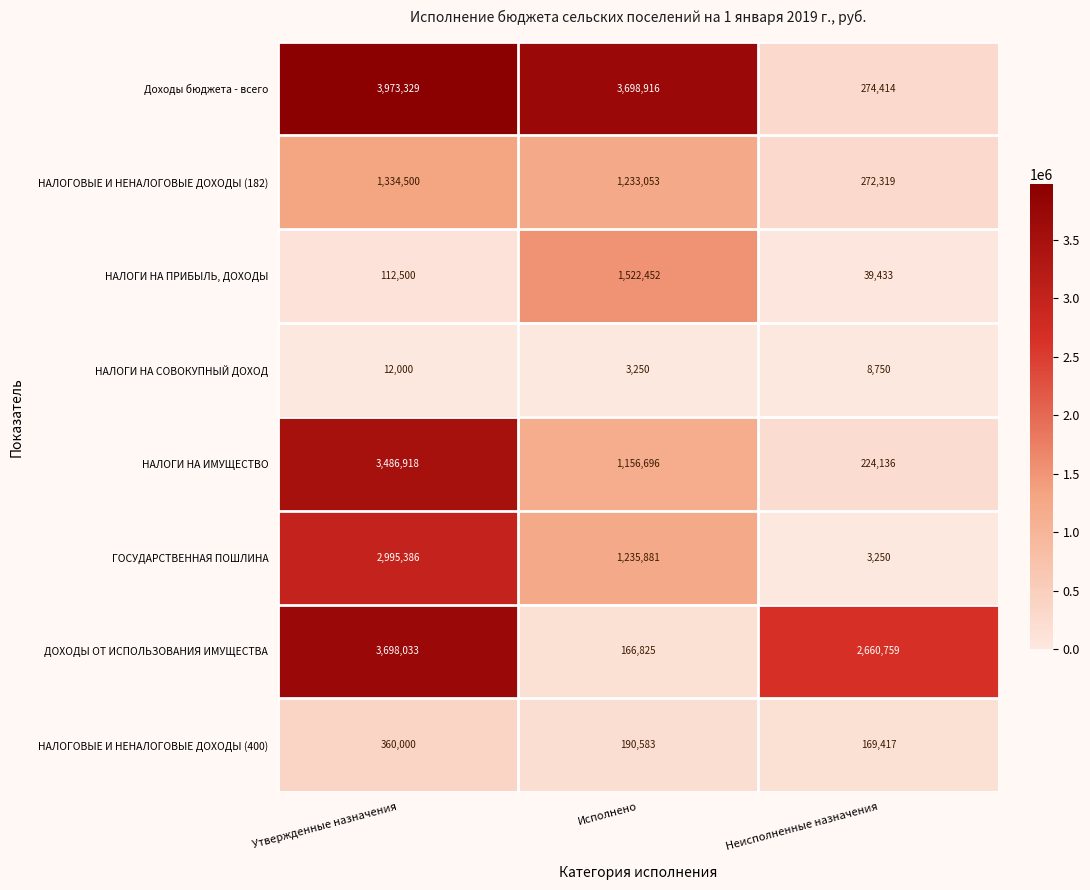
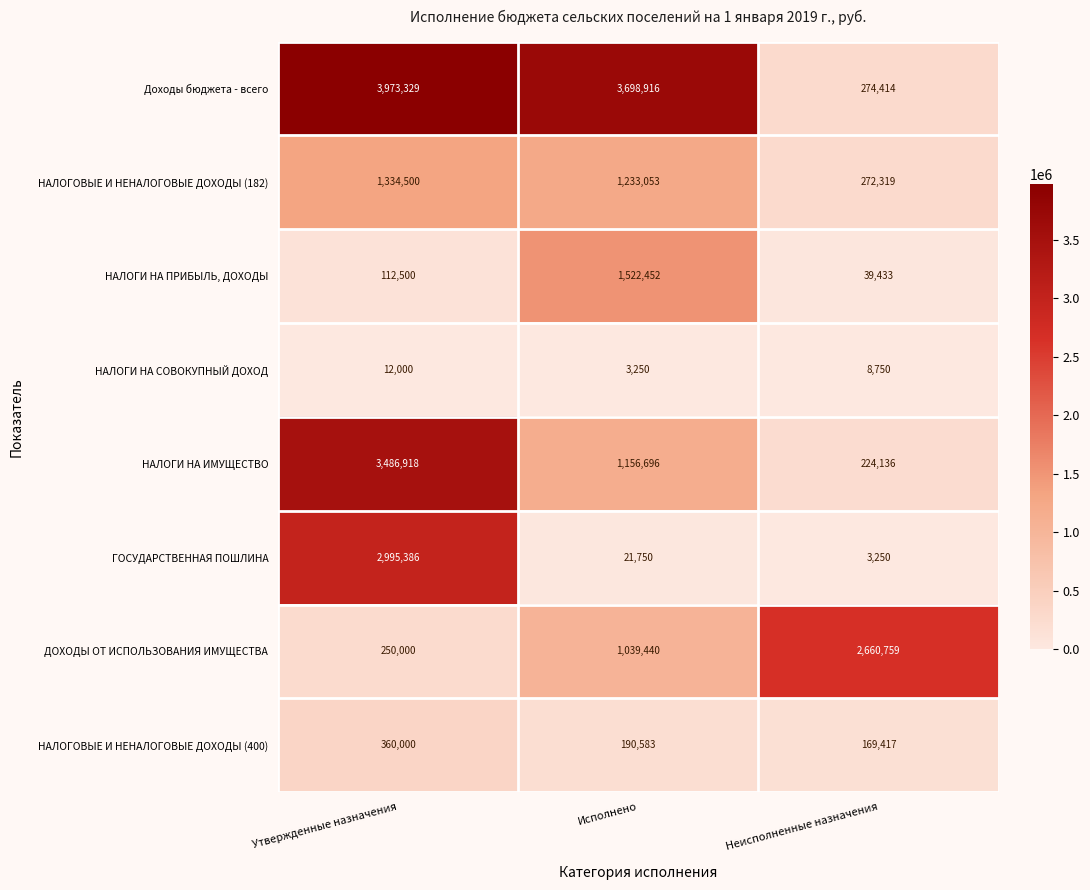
  {
    "Доходы бюджета - всего": {
      "Утвержденные назначения": "3,973,329",
      "Исполнено": "3,698,916",
      "Неисполненные назначения": "274,414"
    },
    "НАЛОГОВЫЕ И НЕНАЛОГОВЫЕ ДОХОДЫ (182)": {
      "Утвержденные назначения": "1,334,500",
      "Исполнено": "1,233,053",
      "Неисполненные назначения": "272,319"
    },
    "НАЛОГИ НА ПРИБЫЛЬ, ДОХОДЫ": {
      "Утвержденные назначения": "112,500",
      "Исполнено": "1,522,452",
      "Неисполненные назначения": "39,433"
    },
    "НАЛОГИ НА СОВОКУПНЫЙ ДОХОД": {
      "Утвержденные назначения": "12,000",
      "Исполнено": "3,250",
      "Неисполненные назначения": "8,750"
    },
    "НАЛОГИ НА ИМУЩЕСТВО": {
      "Утвержденные назначения": "3,486,918",
      "Исполнено": "1,156,696",
      "Неисполненные назначения": "224,136"
    },
    "ГОСУДАРСТВЕННАЯ ПОШЛИНА": {
      "Утвержденные назначения": "2,995,386",
-     "Исполнено": "1,235,881",
+     "Исполнено": "21,750",
      "Неисполненные назначения": "3,250"
    },
    "ДОХОДЫ ОТ ИСПОЛЬЗОВАНИЯ ИМУЩЕСТВА": {
-     "Утвержденные назначения": "3,698,033",
-     "Исполнено": "166,825",
+     "Утвержденные назначения": "250,000",
+     "Исполнено": "1,039,440",
      "Неисполненные назначения": "2,660,759"
    },
    "НАЛОГОВЫЕ И НЕНАЛОГОВЫЕ ДОХОДЫ (400)": {
      "Утвержденные назначения": "360,000",
      "Исполнено": "190,583",
      "Неисполненные назначения": "169,417"
    }
  }
